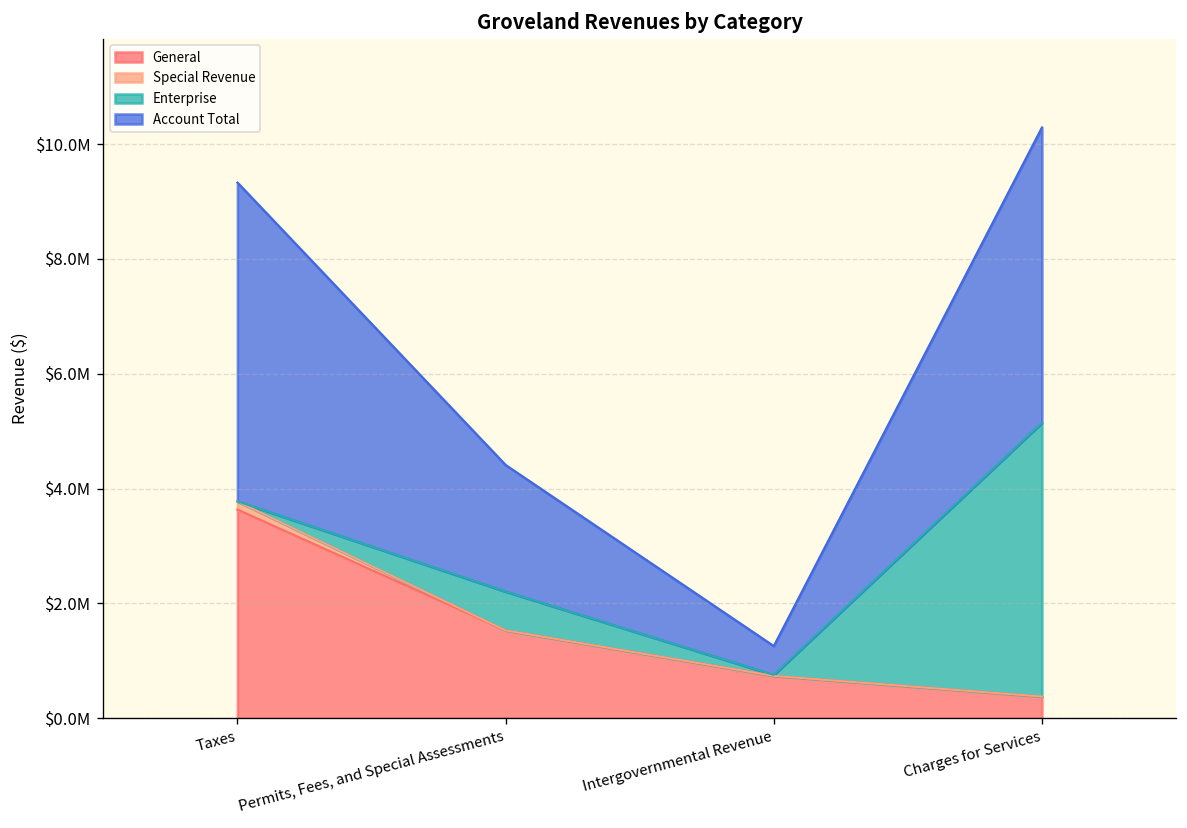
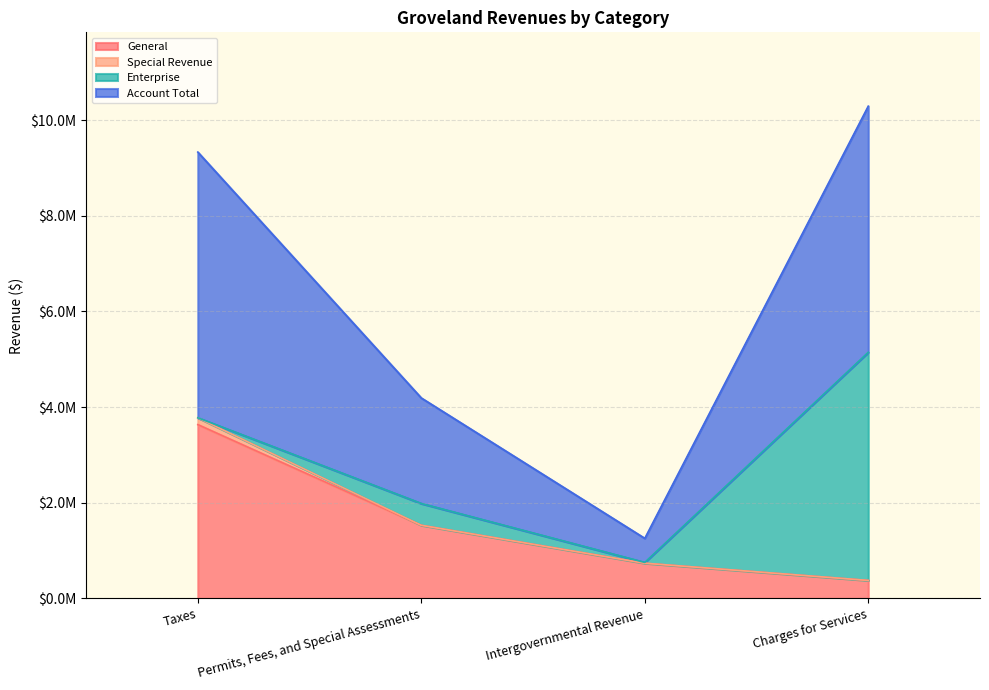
  {
    "Enterprise": {
-     "Permits, Fees, and Special Assessments": "$700000",
+     "Permits, Fees, and Special Assessments": "$500000",
      "Charges for Services": "$4800000"
    },
    "Account Total": {
      "Taxes": "$5600000",
      "Permits, Fees, and Special Assessments": "$2200000",
      "Intergovernmental Revenue": "$500000",
      "Charges for Services": "$5100000"
    }
  }
